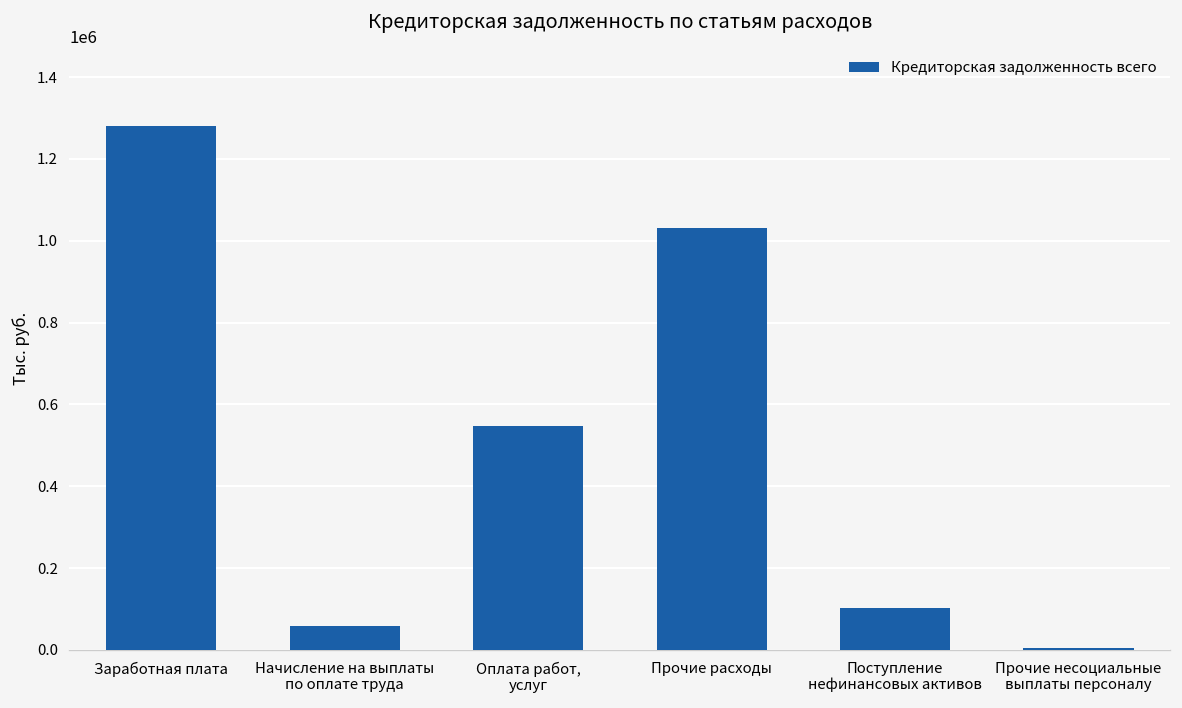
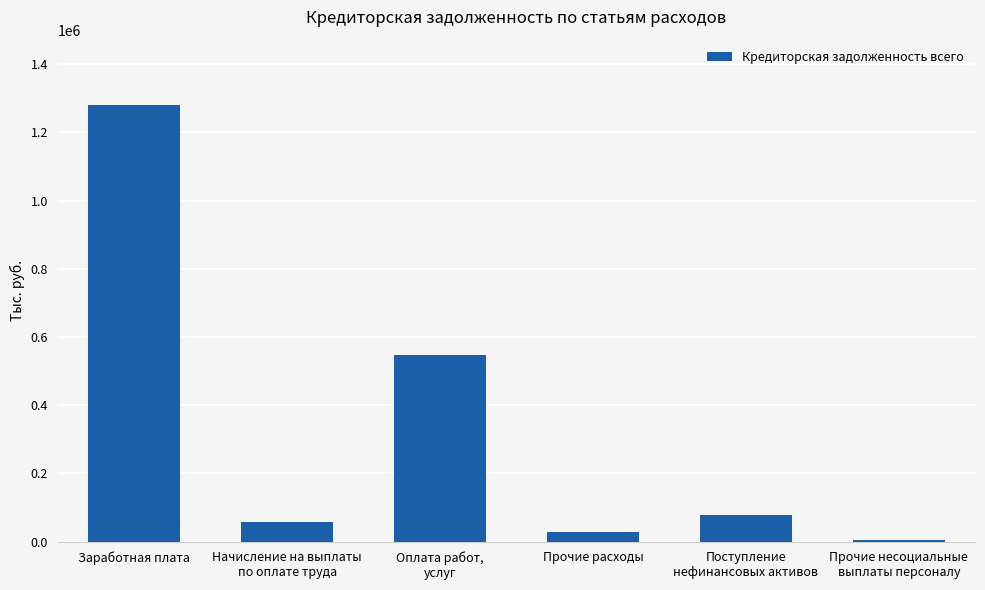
  {
    "Заработная плата": 1280000,
    "Начисление на выплаты по оплате труда": 60000,
    "Оплата работ, услуг": 550000,
-   "Прочие расходы": 1030000,
-   "Поступление нефинансовых активов": 100000
+   "Прочие расходы": 30000,
+   "Поступление нефинансовых активов": 80000
  }
